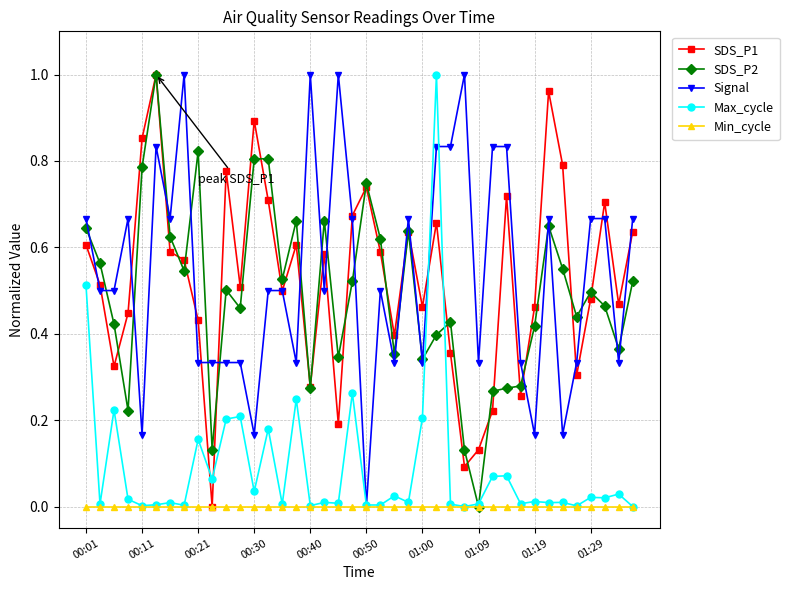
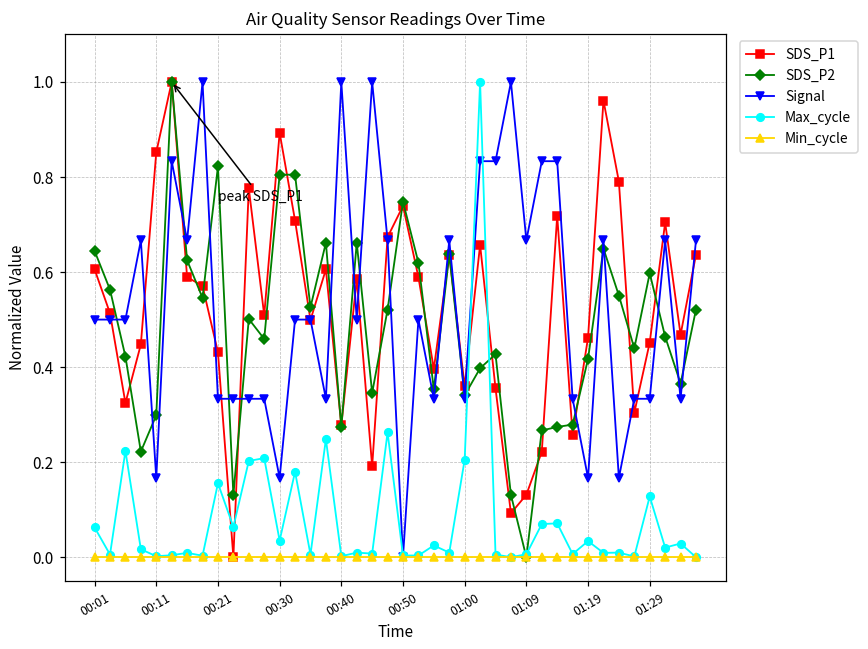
  {
    "SDS_P1": {
      "00:01": 0.61,
      "00:11": 0.85,
      "00:21": 0.43,
      "00:30": 0.89,
      "00:50": 0.74,
-     "01:00": 0.46,
+     "01:00": 0.36,
      "01:09": 0.13,
      "01:19": 0.46,
-     "01:29": 0.48
+     "01:29": 0.45
    },
    "SDS_P2": {
      "00:01": 0.64,
-     "00:11": 0.79,
+     "00:11": 0.30,
      "00:21": 0.82,
      "00:30": 0.80,
      "00:50": 0.75,
      "01:00": 0.34,
      "01:19": 0.42,
-     "01:29": 0.50
+     "01:29": 0.60
    },
    "Signal": {
-     "00:01": 0.67,
+     "00:01": 0.50,
      "00:11": 0.17,
      "00:21": 0.33,
      "00:30": 0.17,
      "00:40": 1.00,
      "01:00": 0.33,
-     "01:09": 0.33,
+     "01:09": 0.67,
      "01:19": 0.17,
-     "01:29": 0.67
+     "01:29": 0.33
    },
    "Max_cycle": {
-     "00:01": 0.51,
+     "00:01": 0.06,
      "00:21": 0.16,
      "00:30": 0.03,
      "01:00": 0.21,
      "01:09": 0.01,
-     "01:19": 0.01,
-     "01:29": 0.02
+     "01:19": 0.03,
+     "01:29": 0.13
    },
    "Min_cycle": {
      "00:01": 0.00,
      "00:21": 0.00,
      "00:30": 0.00,
      "01:00": 0.00,
      "01:19": 0.00,
      "01:29": 0.00
    }
  }
